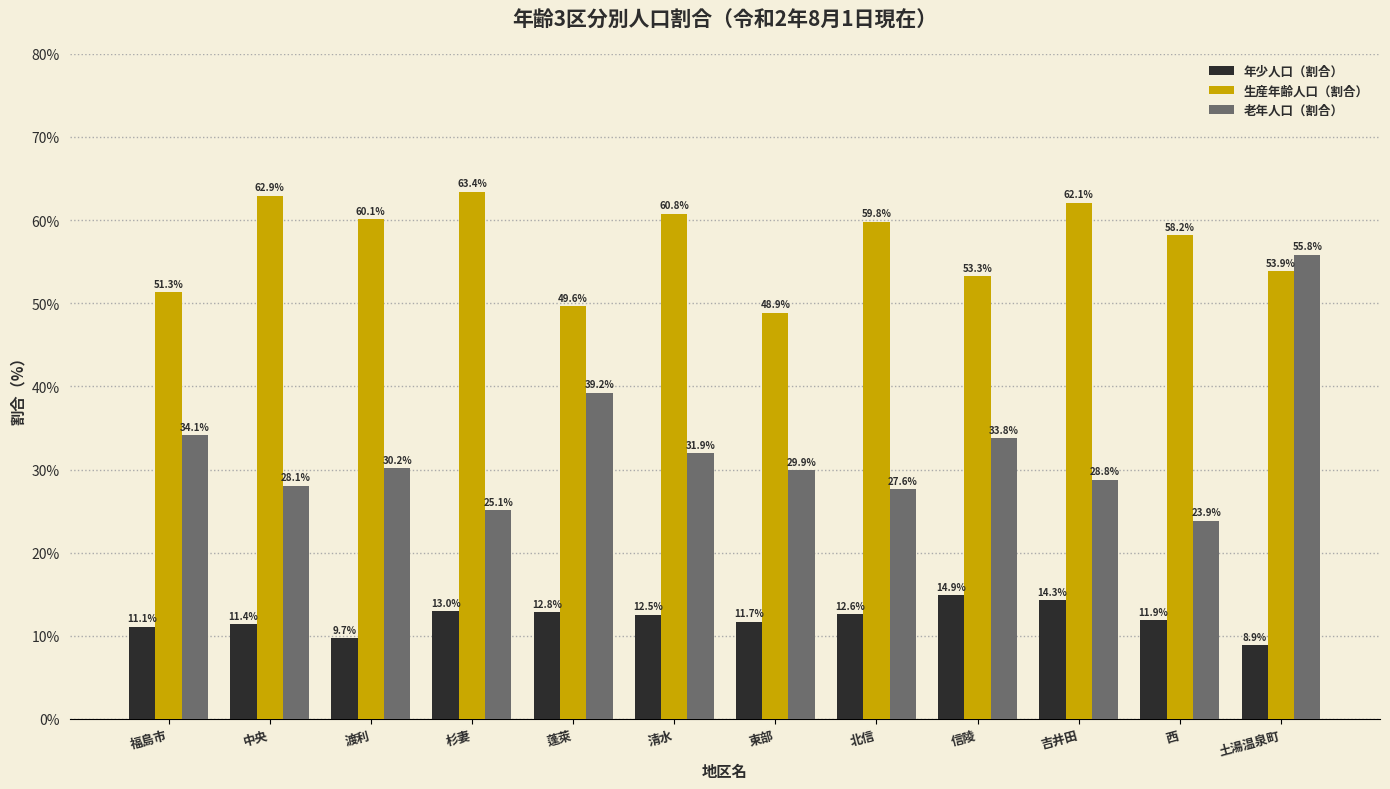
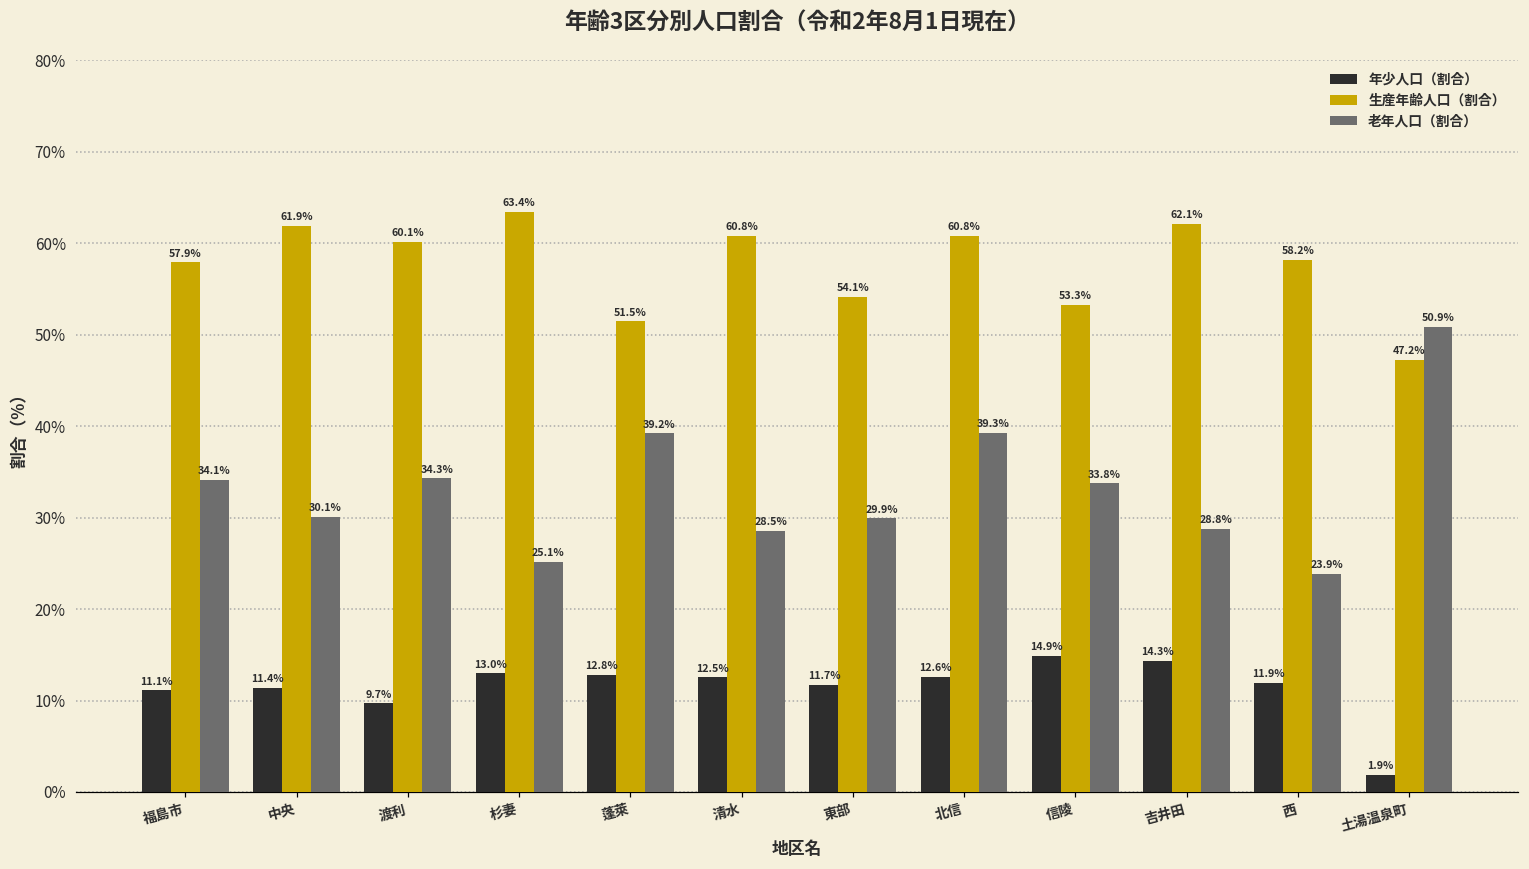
  {
    "年少人口（割合）": {
      "福島市": "11.1%",
      "中央": "11.4%",
      "渡利": "9.7%",
      "杉妻": "13.0%",
      "蓬萊": "12.8%",
      "清水": "12.5%",
      "東部": "11.7%",
      "北信": "12.6%",
      "信陵": "14.9%",
      "吉井田": "14.3%",
      "西": "11.9%",
-     "土湯温泉町": "8.9%"
+     "土湯温泉町": "1.9%"
    },
    "生産年齢人口（割合）": {
-     "福島市": "51.3%",
-     "中央": "62.9%",
+     "福島市": "57.9%",
+     "中央": "61.9%",
      "渡利": "60.1%",
      "杉妻": "63.4%",
-     "蓬萊": "49.6%",
+     "蓬萊": "51.5%",
      "清水": "60.8%",
-     "東部": "48.9%",
-     "北信": "59.8%",
+     "東部": "54.1%",
+     "北信": "60.8%",
      "信陵": "53.3%",
      "吉井田": "62.1%",
      "西": "58.2%",
-     "土湯温泉町": "53.9%"
+     "土湯温泉町": "47.2%"
    },
    "老年人口（割合）": {
      "福島市": "34.1%",
-     "中央": "28.1%",
-     "渡利": "30.2%",
+     "中央": "30.1%",
+     "渡利": "34.3%",
      "杉妻": "25.1%",
      "蓬萊": "39.2%",
-     "清水": "31.9%",
+     "清水": "28.5%",
      "東部": "29.9%",
-     "北信": "27.6%",
+     "北信": "39.3%",
      "信陵": "33.8%",
      "吉井田": "28.8%",
      "西": "23.9%",
-     "土湯温泉町": "55.8%"
+     "土湯温泉町": "50.9%"
    }
  }
